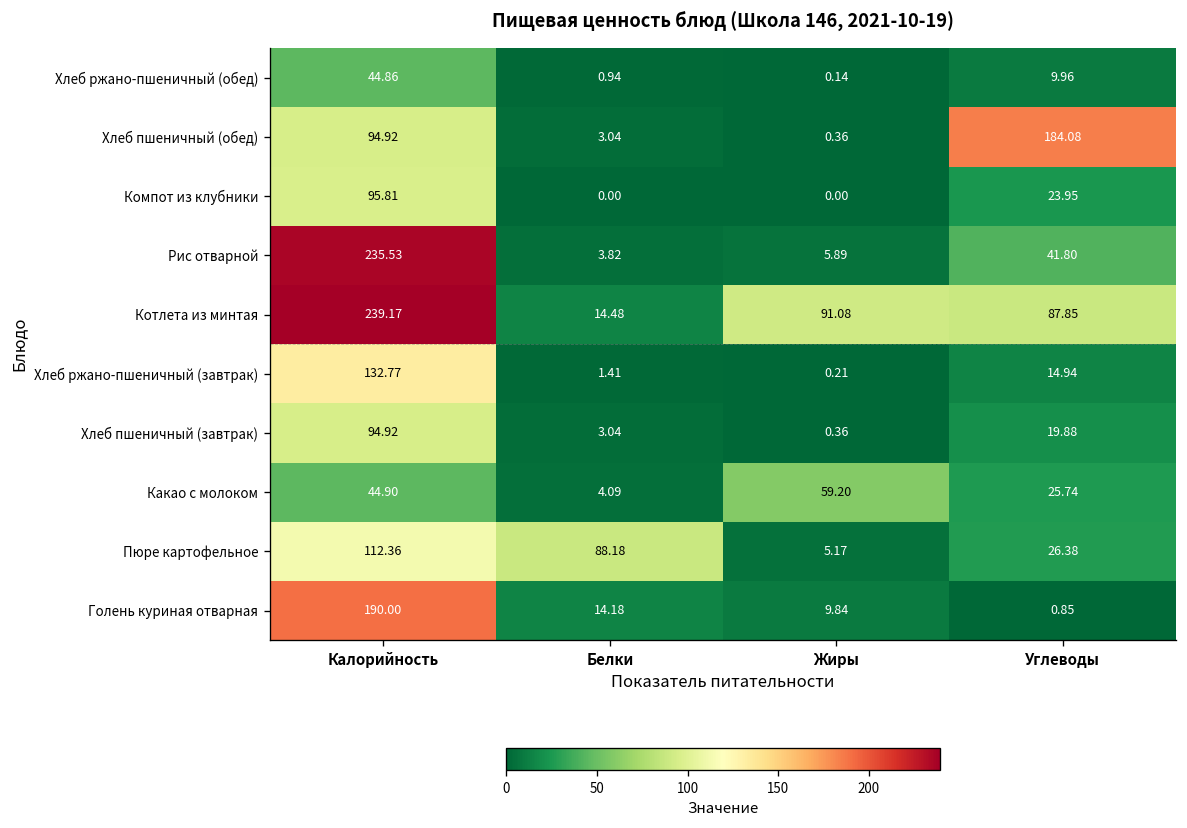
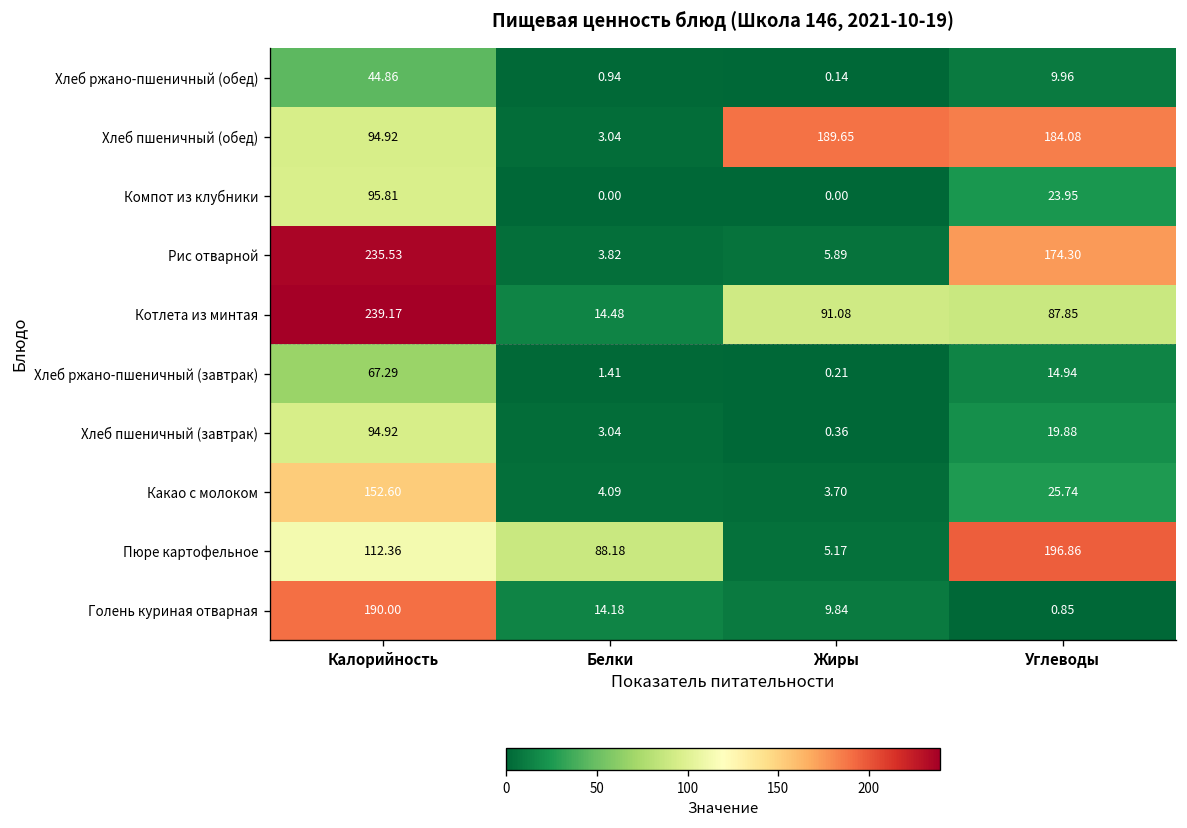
  {
    "Хлеб ржано-пшеничный (обед)": {
      "Калорийность": 44.86,
      "Белки": 0.94,
      "Жиры": 0.14,
      "Углеводы": 9.96
    },
    "Хлеб пшеничный (обед)": {
      "Калорийность": 94.92,
      "Белки": 3.04,
-     "Жиры": 0.36,
+     "Жиры": 189.65,
      "Углеводы": 184.08
    },
    "Компот из клубники": {
      "Калорийность": 95.81,
      "Белки": 0.00,
      "Жиры": 0.00,
      "Углеводы": 23.95
    },
    "Рис отварной": {
      "Калорийность": 235.53,
      "Белки": 3.82,
      "Жиры": 5.89,
-     "Углеводы": 41.80
+     "Углеводы": 174.30
    },
    "Котлета из минтая": {
      "Калорийность": 239.17,
      "Белки": 14.48,
      "Жиры": 91.08,
      "Углеводы": 87.85
    },
    "Хлеб ржано-пшеничный (завтрак)": {
-     "Калорийность": 132.77,
+     "Калорийность": 67.29,
      "Белки": 1.41,
      "Жиры": 0.21,
      "Углеводы": 14.94
    },
    "Хлеб пшеничный (завтрак)": {
      "Калорийность": 94.92,
      "Белки": 3.04,
      "Жиры": 0.36,
      "Углеводы": 19.88
    },
    "Какао с молоком": {
-     "Калорийность": 44.90,
+     "Калорийность": 152.60,
      "Белки": 4.09,
-     "Жиры": 59.20,
+     "Жиры": 3.70,
      "Углеводы": 25.74
    },
    "Пюре картофельное": {
      "Калорийность": 112.36,
      "Белки": 88.18,
      "Жиры": 5.17,
-     "Углеводы": 26.38
+     "Углеводы": 196.86
    },
    "Голень куриная отварная": {
      "Калорийность": 190.00,
      "Белки": 14.18,
      "Жиры": 9.84,
      "Углеводы": 0.85
    }
  }
